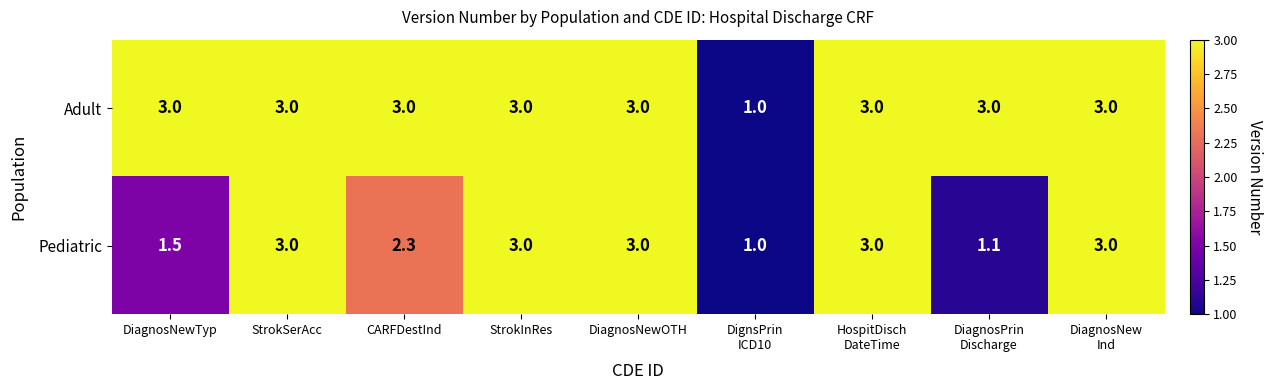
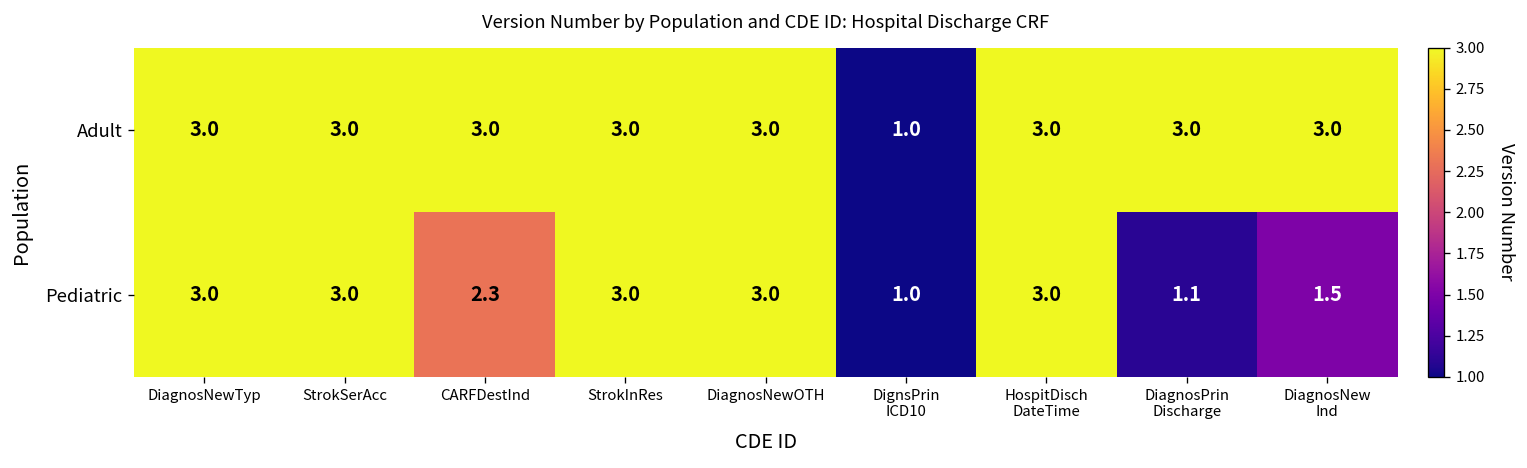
  {
    "Adult": {
      "DiagnosNewTyp": 3.0,
      "StrokSerAcc": 3.0,
      "CARFDestInd": 3.0,
      "StrokInRes": 3.0,
      "DiagnosNewOTH": 3.0,
      "DignsPrin ICD10": 1.0,
      "HospitDisch DateTime": 3.0,
      "DiagnosPrin Discharge": 3.0,
      "DiagnosNew Ind": 3.0
    },
    "Pediatric": {
-     "DiagnosNewTyp": 1.5,
+     "DiagnosNewTyp": 3.0,
      "StrokSerAcc": 3.0,
      "CARFDestInd": 2.3,
      "StrokInRes": 3.0,
      "DiagnosNewOTH": 3.0,
      "DignsPrin ICD10": 1.0,
      "HospitDisch DateTime": 3.0,
      "DiagnosPrin Discharge": 1.1,
-     "DiagnosNew Ind": 3.0
+     "DiagnosNew Ind": 1.5
    }
  }
